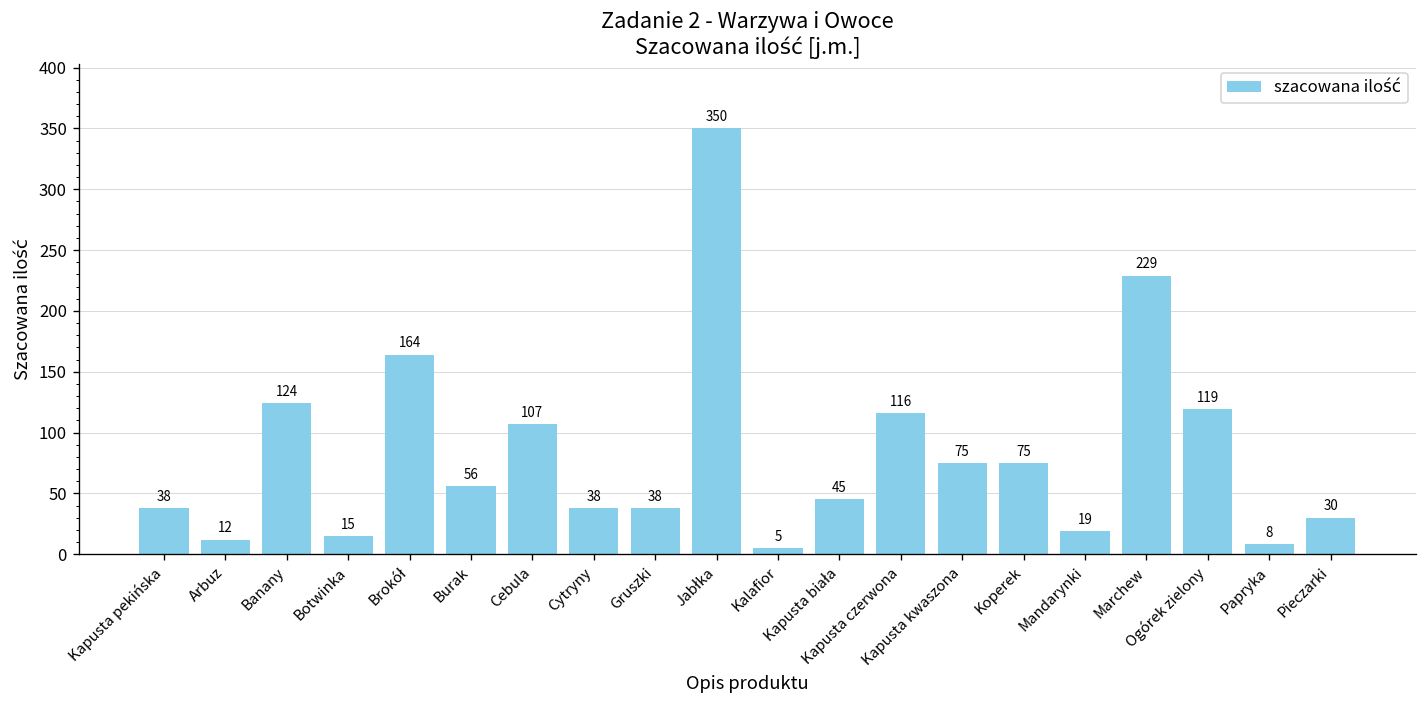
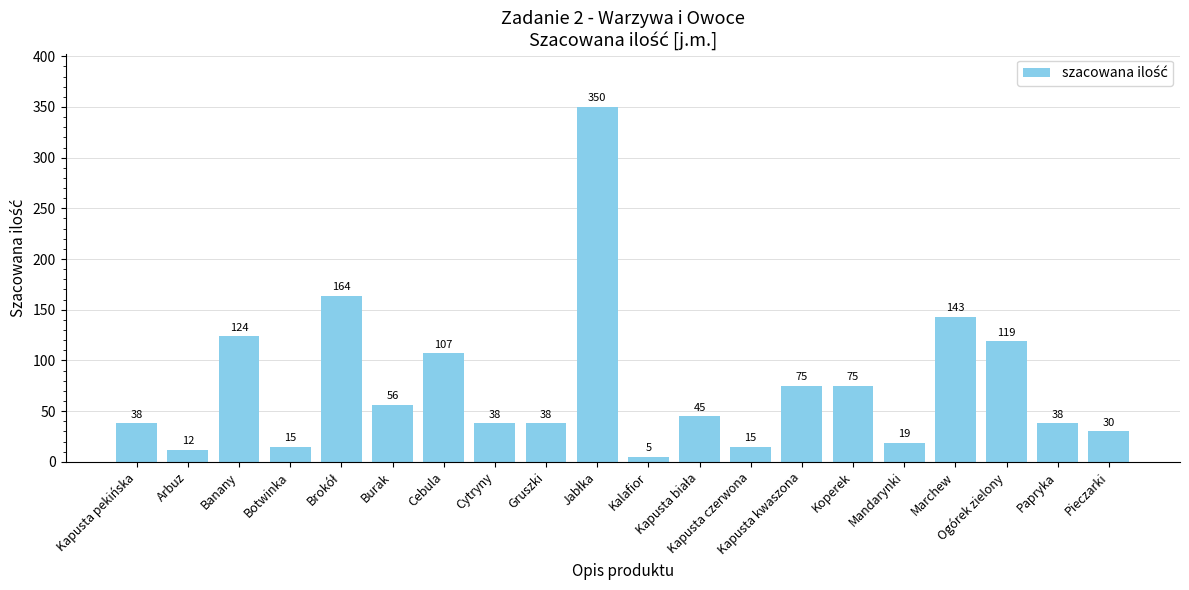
  {
    "Kapusta pekińska": 38,
    "Arbuz": 12,
    "Banany": 124,
    "Botwinka": 15,
    "Brokół": 164,
    "Burak": 56,
    "Cebula": 107,
    "Cytryny": 38,
    "Gruszki": 38,
    "Jabłka": 350,
    "Kalafior": 5,
    "Kapusta biała": 45,
-   "Kapusta czerwona": 116,
+   "Kapusta czerwona": 15,
    "Kapusta kwaszona": 75,
    "Koperek": 75,
    "Mandarynki": 19,
-   "Marchew": 229,
+   "Marchew": 143,
    "Ogórek zielony": 119,
-   "Papryka": 8,
+   "Papryka": 38,
    "Pieczarki": 30
  }
